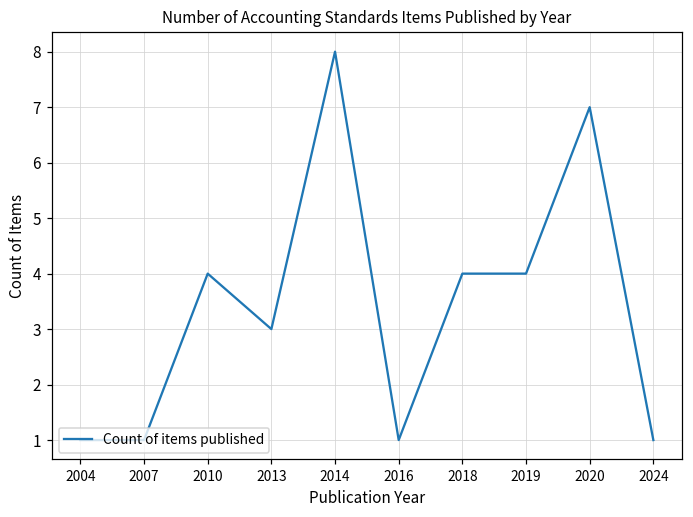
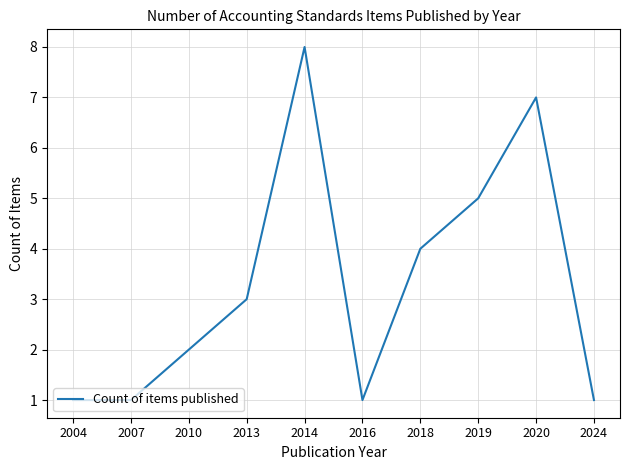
  {
-   "2010": 4,
+   "2010": 2,
    "2013": 3,
    "2014": 8,
    "2016": 1,
    "2018": 4,
-   "2019": 4,
+   "2019": 5,
    "2020": 7,
    "2024": 1
  }
